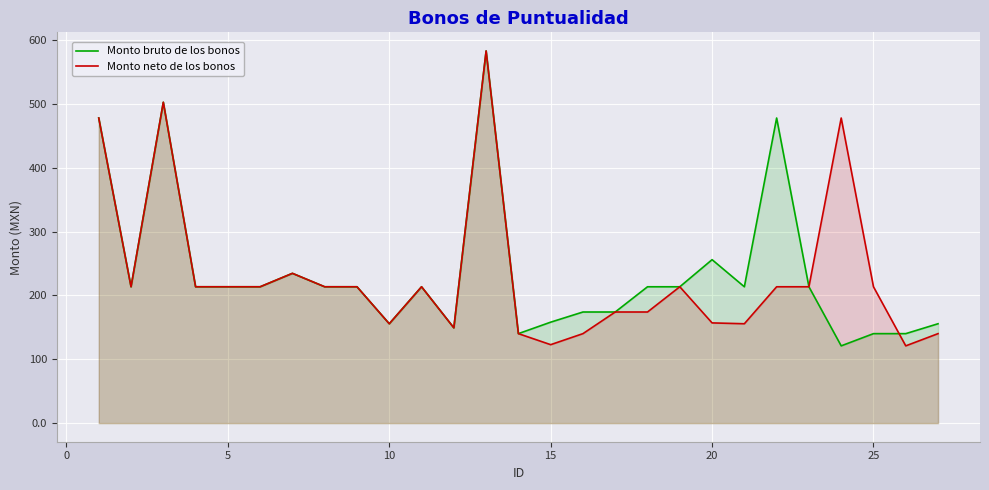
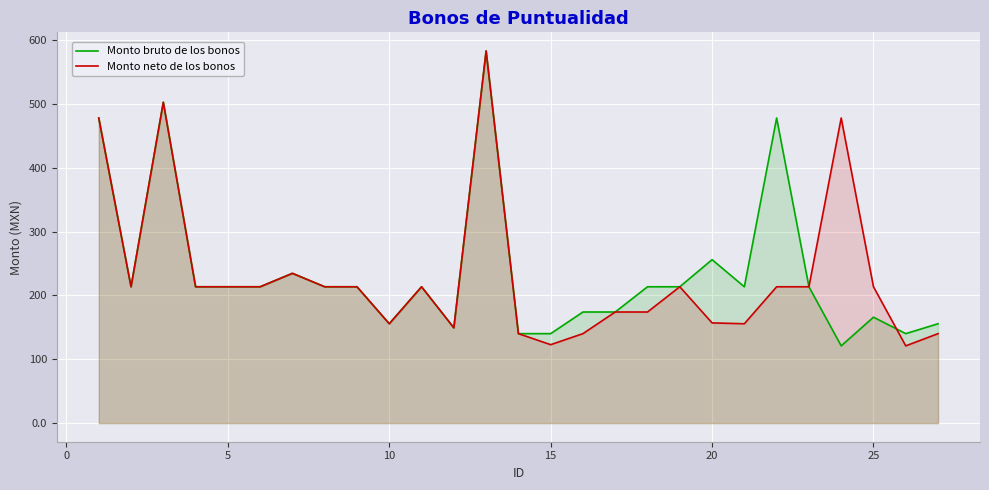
  {
    "Monto bruto de los bonos": {
-     "15": 160,
+     "15": 140,
      "20": 260,
-     "25": 140
+     "25": 170
    },
    "Monto neto de los bonos": {
      "15": 120,
      "20": 160,
      "25": 210
    }
  }
